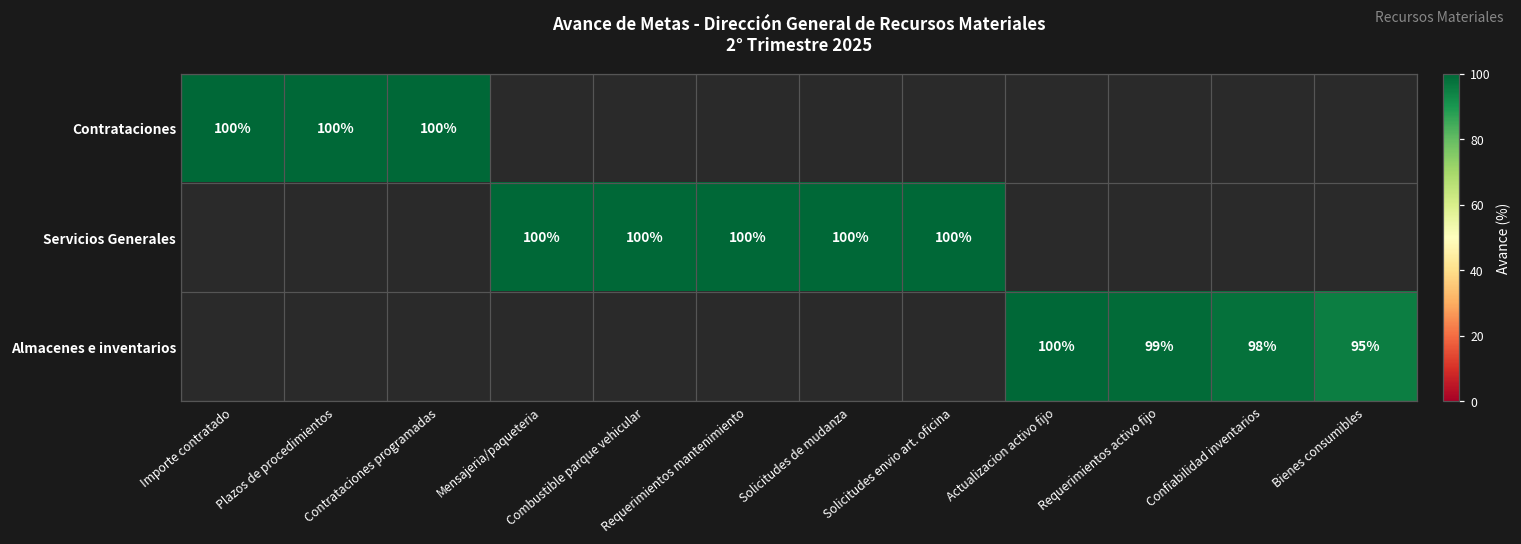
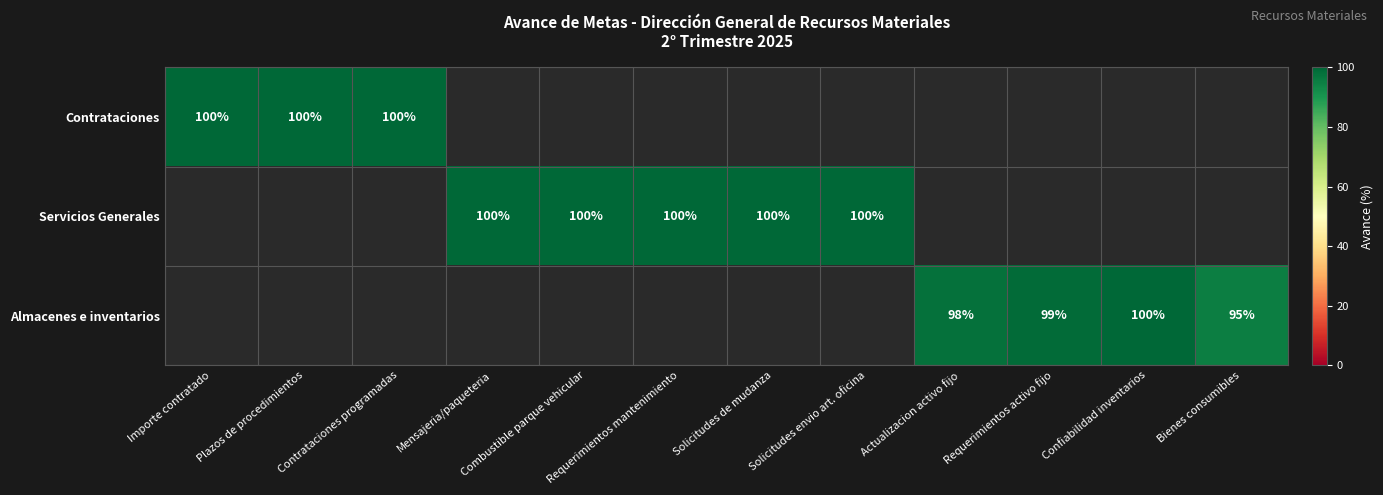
  {
    "Contrataciones": {
      "Importe contratado": "100%",
      "Plazos de procedimientos": "100%",
      "Contrataciones programadas": "100%"
    },
    "Servicios Generales": {
      "Mensajeria/paqueteria": "100%",
      "Combustible parque vehicular": "100%",
      "Requerimientos mantenimiento": "100%",
      "Solicitudes de mudanza": "100%",
      "Solicitudes envio art. oficina": "100%"
    },
    "Almacenes e inventarios": {
-     "Actualizacion activo fijo": "100%",
+     "Actualizacion activo fijo": "98%",
      "Requerimientos activo fijo": "99%",
-     "Confiabilidad inventarios": "98%",
+     "Confiabilidad inventarios": "100%",
      "Bienes consumibles": "95%"
    }
  }
